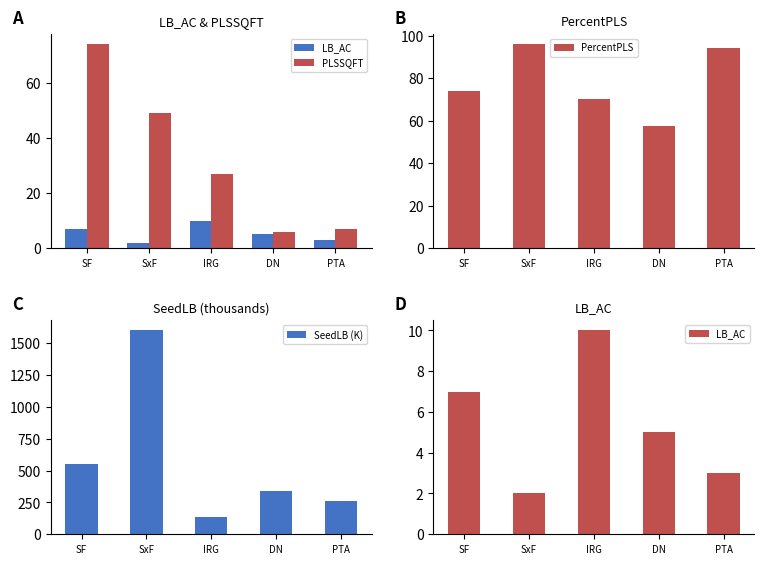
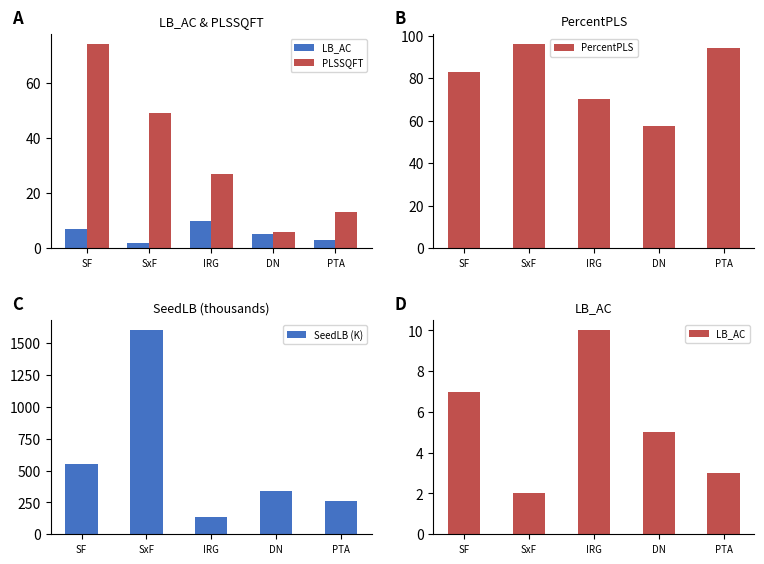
  {
    "LB_AC & PLSSQFT": {
      "PLSSQFT": {
        "SF": 74,
        "SxF": 49,
        "IRG": 27,
        "DN": 6,
-       "PTA": 7
+       "PTA": 13
      }
    },
    "PercentPLS": {
-     "SF": 74,
+     "SF": 83,
      "SxF": 96,
      "IRG": 70,
      "DN": 58,
      "PTA": 94
    },
    "SeedLB (thousands)": {
      "SF": 550,
      "SxF": 1600,
      "IRG": 140,
      "DN": 340,
      "PTA": 260
    },
    "LB_AC": {
      "SF": 7.0,
      "SxF": 2.0,
      "IRG": 10.0,
      "DN": 5.0,
      "PTA": 3.0
    }
  }
